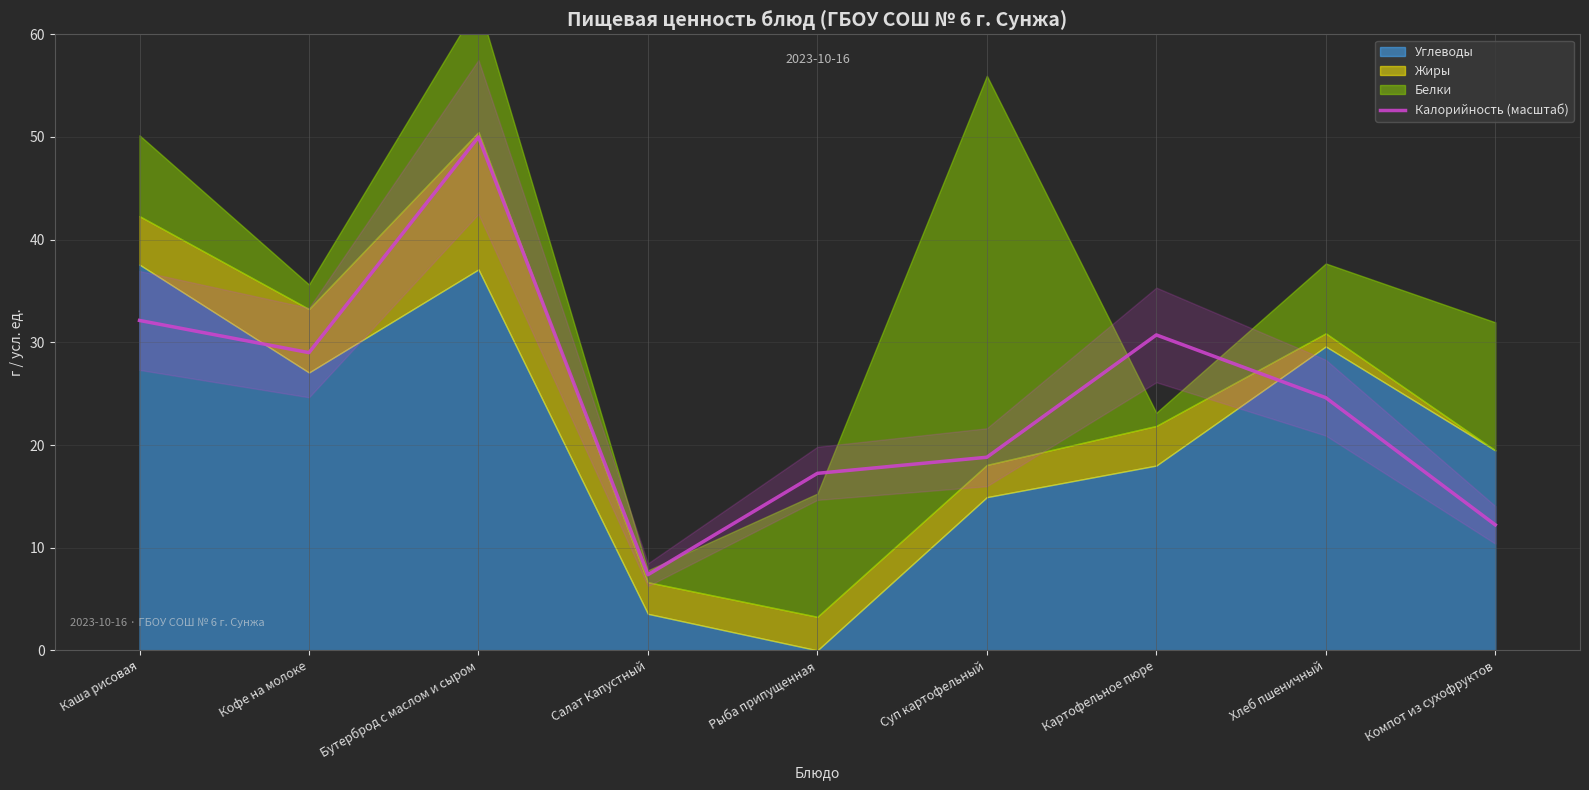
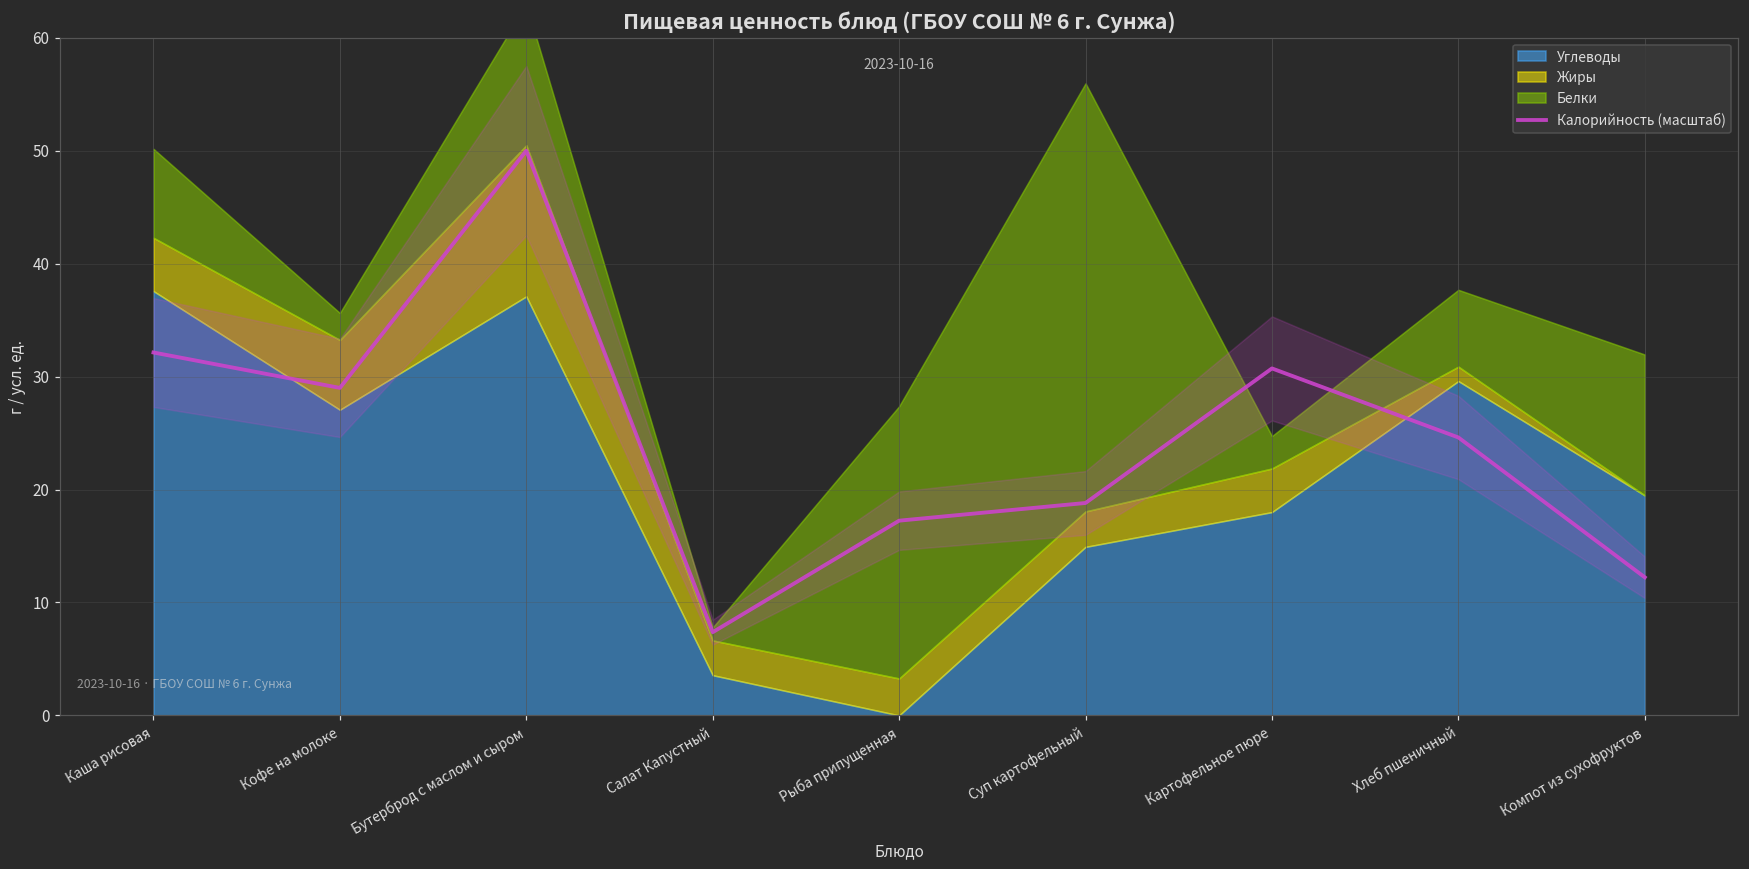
  {
    "Углеводы": {
      "Каша рисовая": 37.6,
      "Кофе на молоке": 27.1,
      "Бутерброд с маслом и сыром": 37.1,
      "Салат Капустный": 3.6,
      "Рыба припущенная": 0.0,
      "Суп картофельный": 14.9,
      "Картофельное пюре": 18.0,
      "Хлеб пшеничный": 29.6
    },
    "Жиры": {
      "Каша рисовая": 4.7,
      "Бутерброд с маслом и сыром": 13.4,
      "Салат Капустный": 3.1,
      "Рыба припущенная": 3.3,
      "Суп картофельный": 3.1,
      "Картофельное пюре": 3.9,
      "Хлеб пшеничный": 1.3
    },
    "Белки": {
      "Каша рисовая": 7.9,
      "Кофе на молоке": 2.4,
      "Салат Капустный": 1.2,
-     "Рыба припущенная": 12.0,
+     "Рыба припущенная": 24.1,
      "Суп картофельный": 37.9,
-     "Картофельное пюре": 1.3,
+     "Картофельное пюре": 2.9,
      "Хлеб пшеничный": 6.8,
      "Компот из сухофруктов": 12.5
    }
  }
